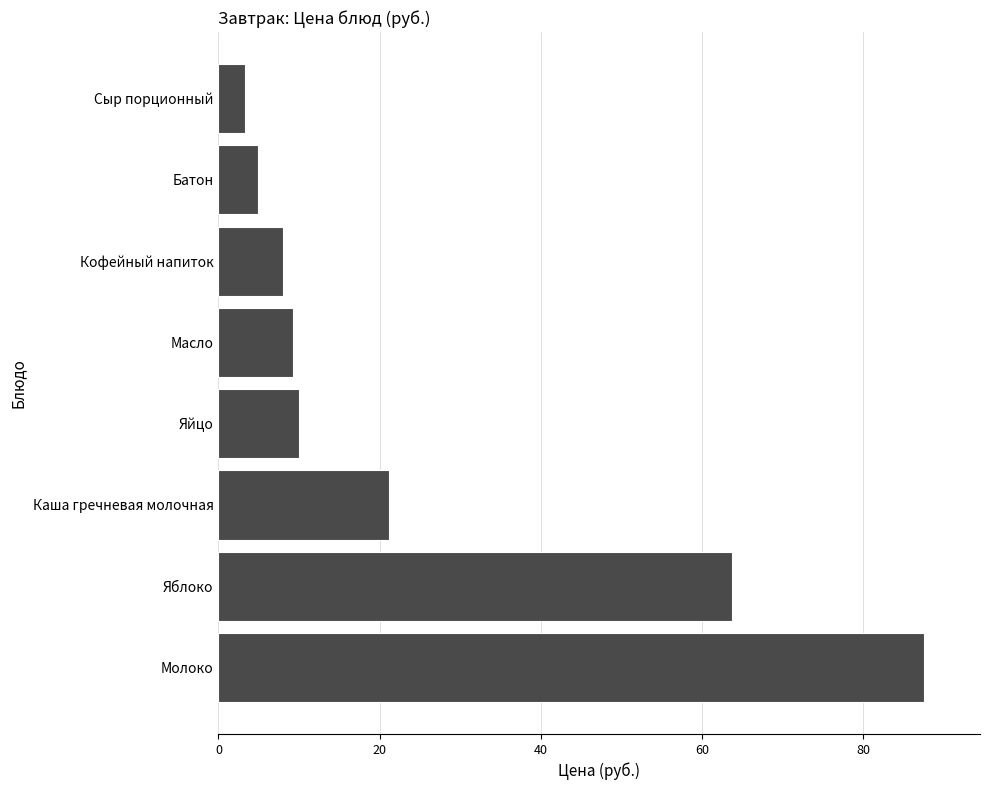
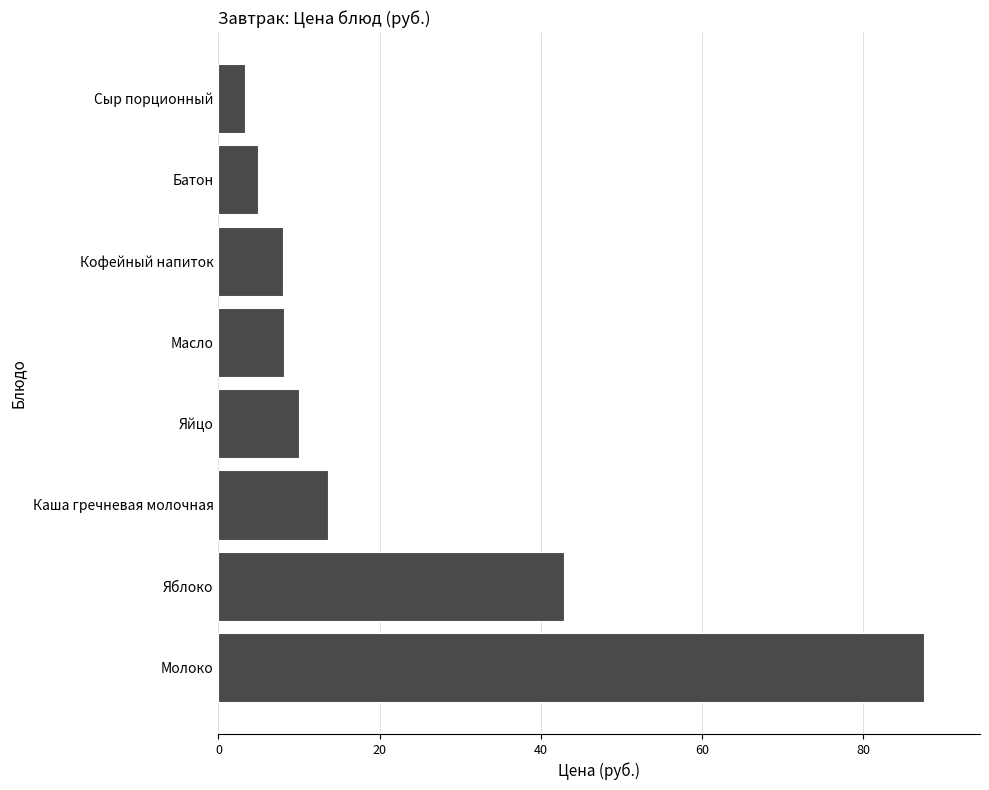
  {
    "Сыр порционный": 3,
    "Батон": 5,
    "Кофейный напиток": 8,
-   "Масло": 9,
+   "Масло": 8,
    "Яйцо": 10,
-   "Каша гречневая молочная": 21,
-   "Яблоко": 64,
+   "Каша гречневая молочная": 14,
+   "Яблоко": 43,
    "Молоко": 88
  }
